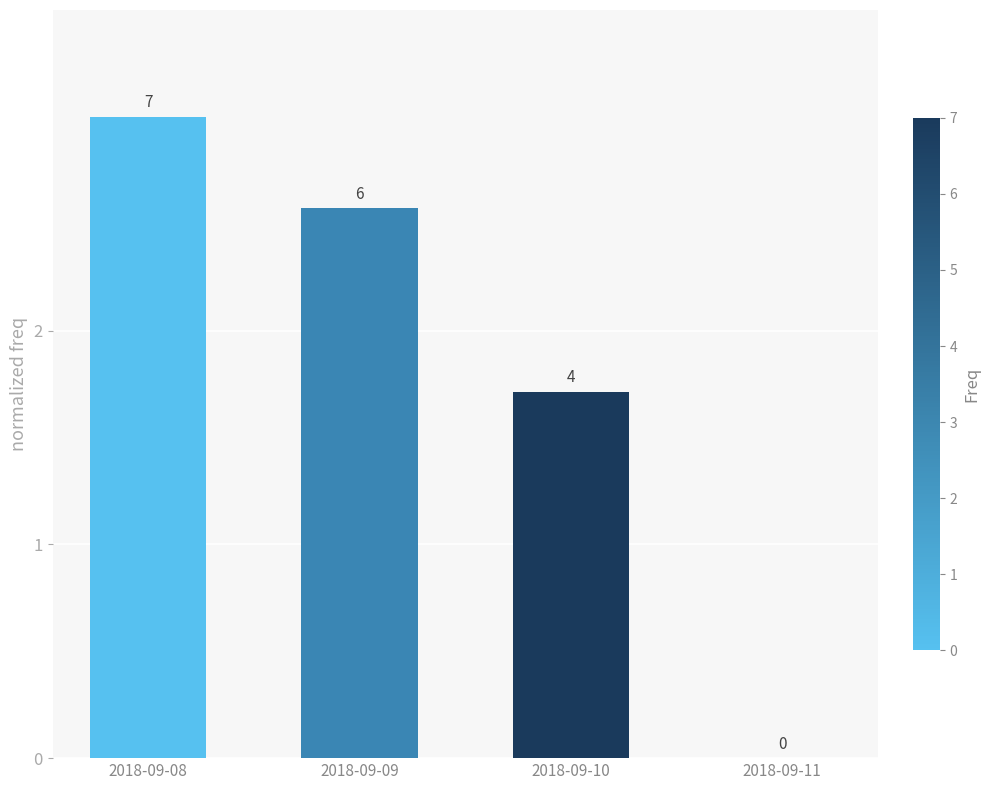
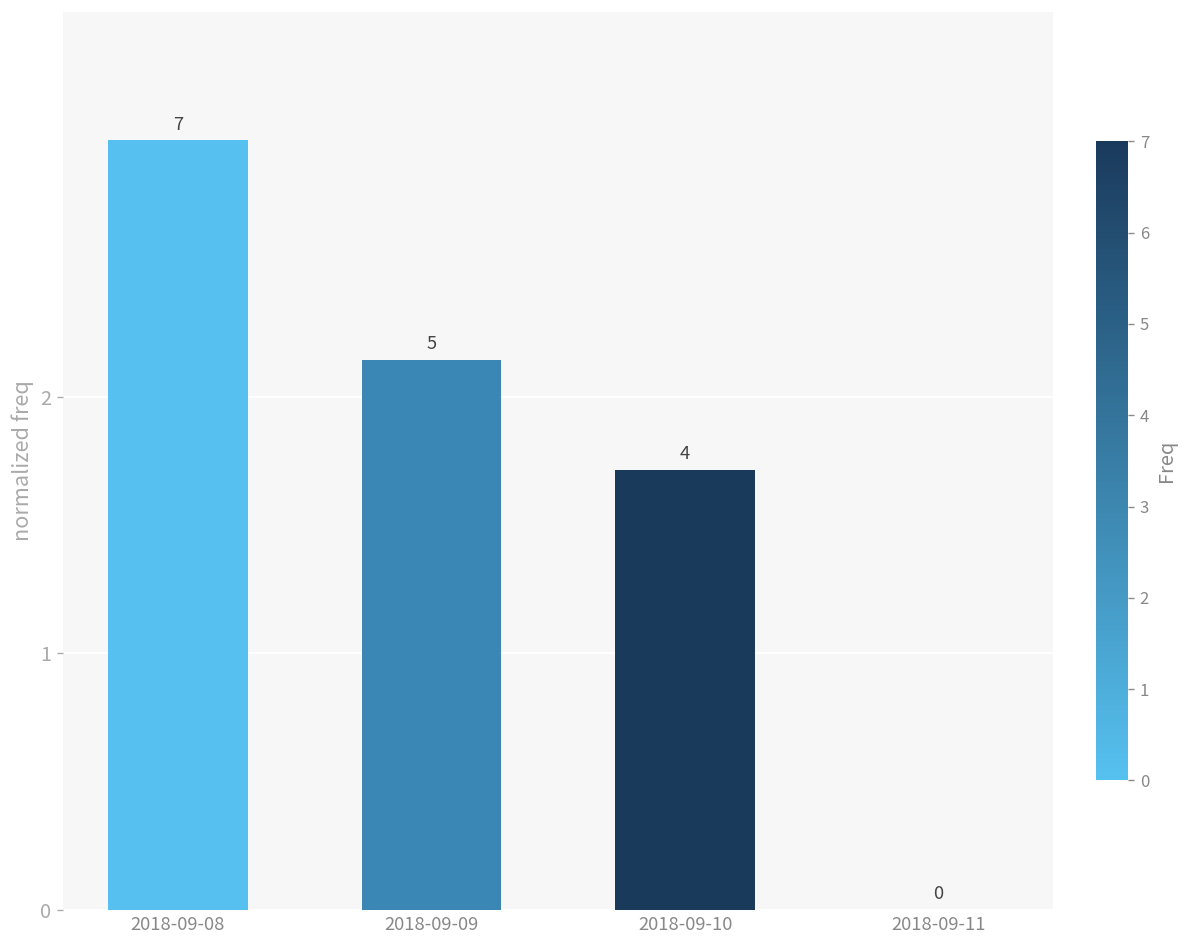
  {
-   "2018-09-09": 6,
+   "2018-09-09": 5,
    "2018-09-11": 0
  }
